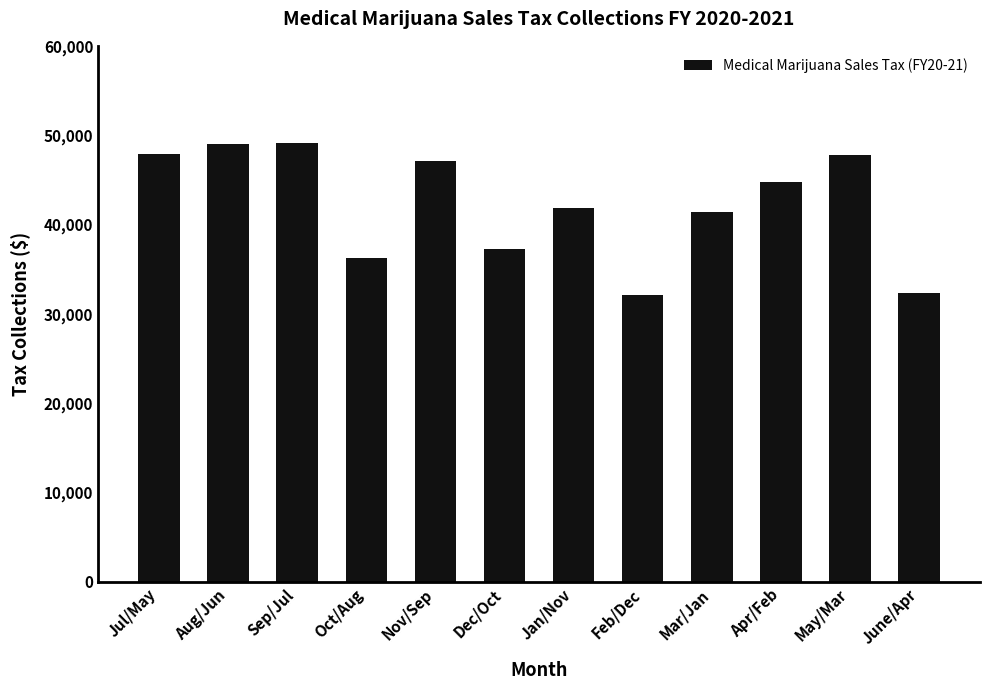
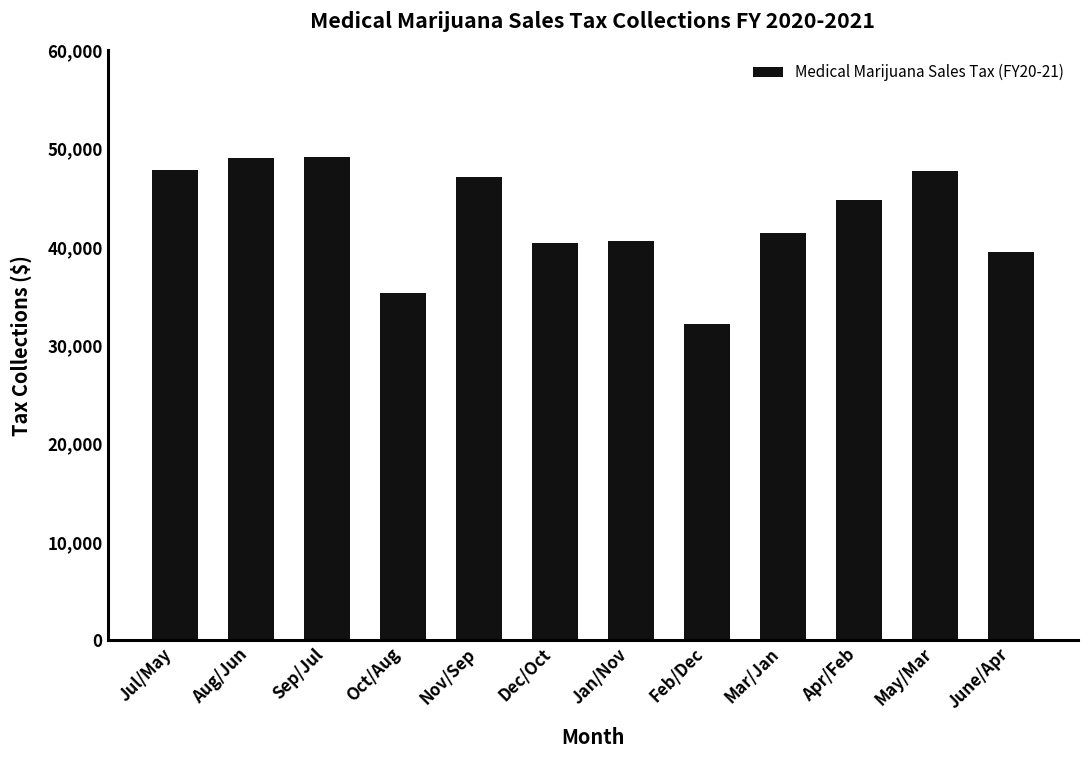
  {
    "Jul/May": "48,000",
    "Aug/Jun": "49,000",
    "Sep/Jul": "49,000",
-   "Oct/Aug": "36,000",
+   "Oct/Aug": "35,000",
    "Nov/Sep": "47,000",
-   "Dec/Oct": "37,000",
-   "Jan/Nov": "42,000",
+   "Dec/Oct": "40,000",
+   "Jan/Nov": "41,000",
    "Feb/Dec": "32,000",
    "Mar/Jan": "41,000",
    "Apr/Feb": "45,000",
    "May/Mar": "48,000",
-   "June/Apr": "32,000"
+   "June/Apr": "39,000"
  }
